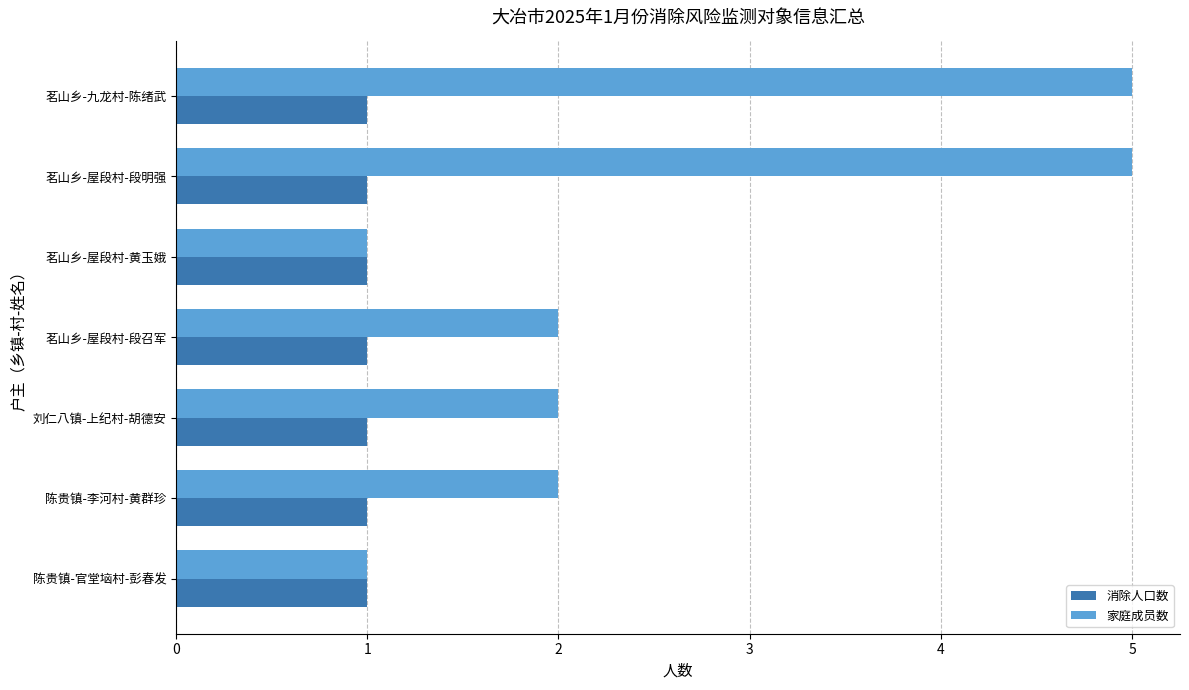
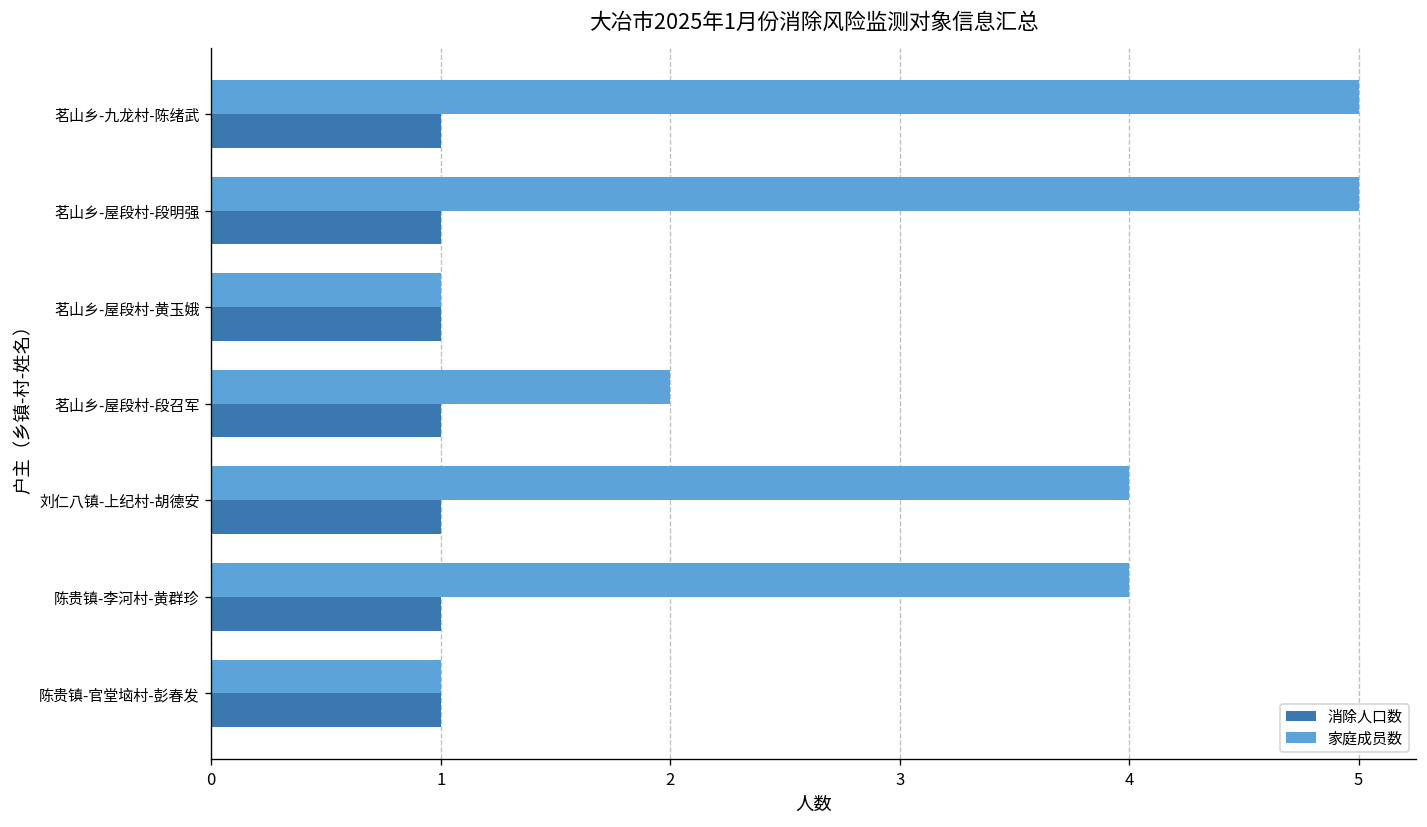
  {
    "消除人口数": {
      "茗山乡-九龙村-陈绪武": 1,
      "茗山乡-屋段村-段明强": 1,
      "茗山乡-屋段村-黄玉娥": 1,
      "茗山乡-屋段村-段召军": 1,
      "刘仁八镇-上纪村-胡德安": 1,
      "陈贵镇-李河村-黄群珍": 1,
      "陈贵镇-官堂垴村-彭春发": 1
    },
    "家庭成员数": {
      "茗山乡-九龙村-陈绪武": 5,
      "茗山乡-屋段村-段明强": 5,
      "茗山乡-屋段村-黄玉娥": 1,
      "茗山乡-屋段村-段召军": 2,
-     "刘仁八镇-上纪村-胡德安": 2,
-     "陈贵镇-李河村-黄群珍": 2,
+     "刘仁八镇-上纪村-胡德安": 4,
+     "陈贵镇-李河村-黄群珍": 4,
      "陈贵镇-官堂垴村-彭春发": 1
    }
  }
